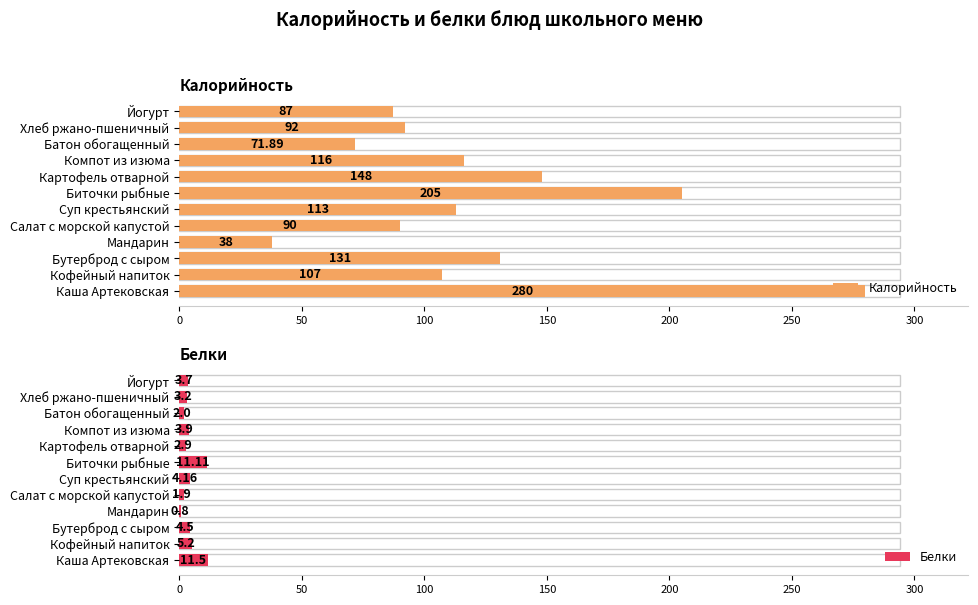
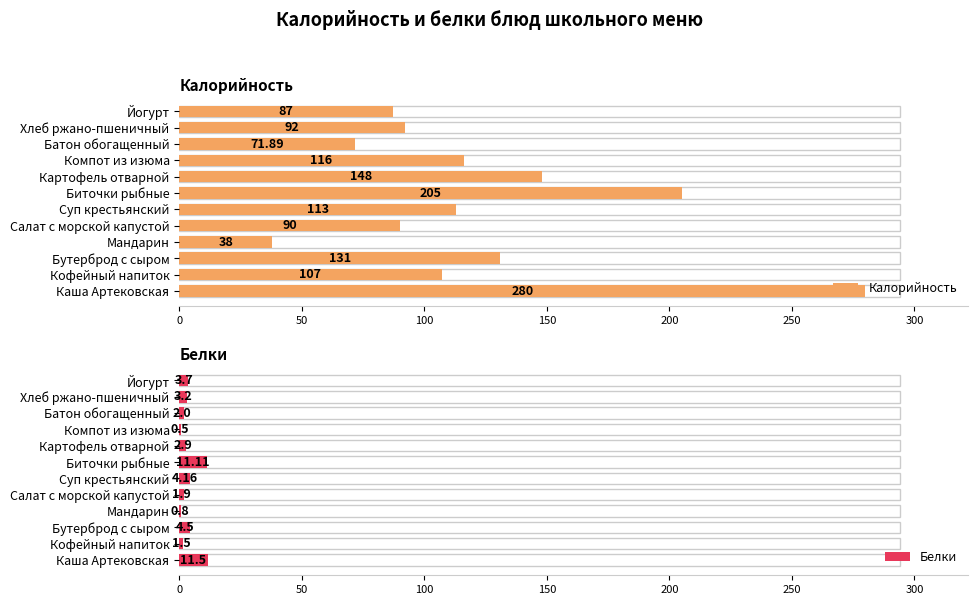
  {
    "Белки": {
      "Белки": {
-       "Компот из изюма": 3.9,
-       "Кофейный напиток": 5.2
+       "Компот из изюма": 0.5,
+       "Кофейный напиток": 1.5
      }
    }
  }
